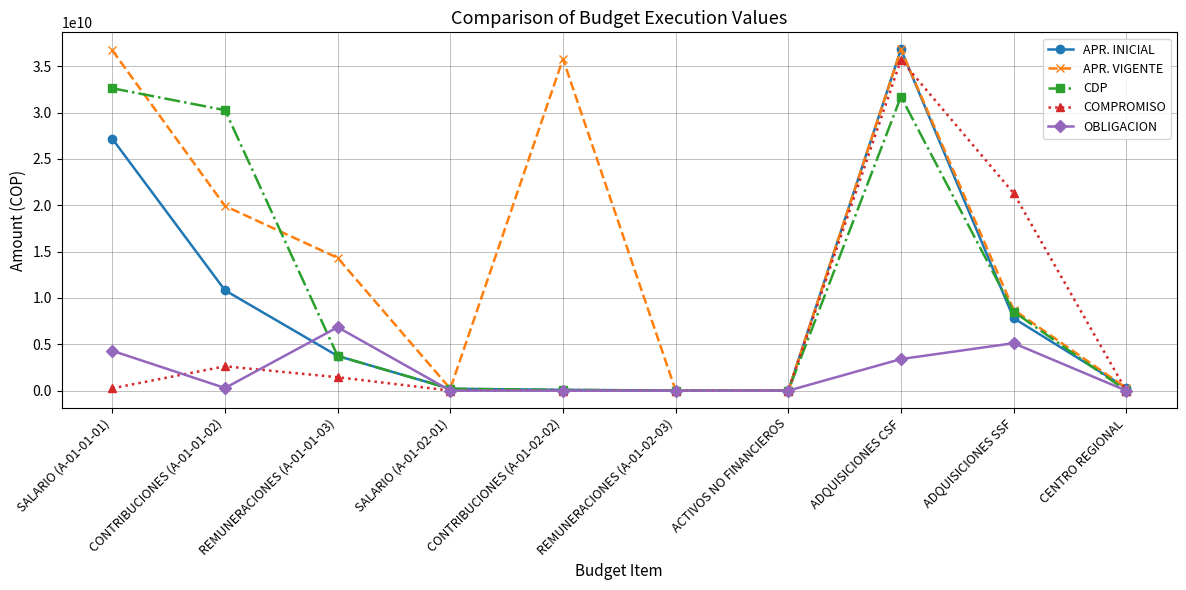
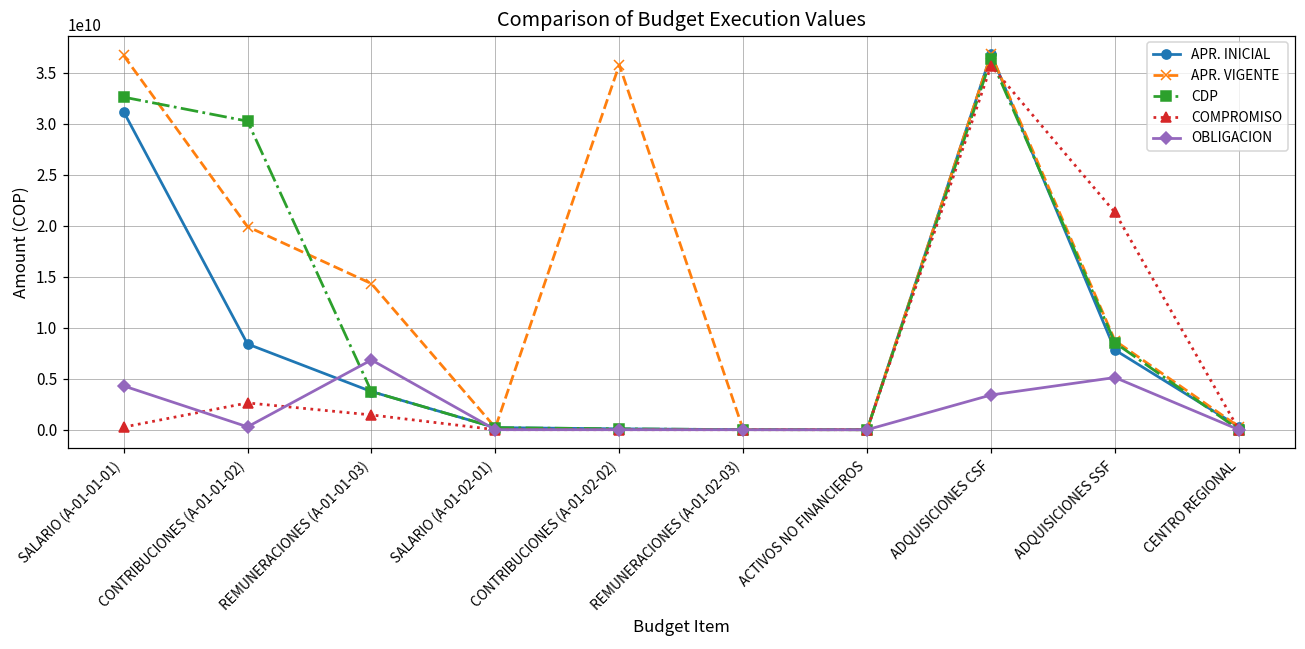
  {
    "APR. INICIAL": {
-     "SALARIO (A-01-01-01)": 27000000000,
-     "CONTRIBUCIONES (A-01-01-02)": 11000000000,
+     "SALARIO (A-01-01-01)": 31000000000,
+     "CONTRIBUCIONES (A-01-01-02)": 8000000000,
      "ADQUISICIONES SSF": 8000000000
    },
    "APR. VIGENTE": {
      "SALARIO (A-01-01-01)": 37000000000,
      "CONTRIBUCIONES (A-01-01-02)": 20000000000,
      "REMUNERACIONES (A-01-01-03)": 14000000000,
      "CONTRIBUCIONES (A-01-02-02)": 36000000000
    },
    "CDP": {
      "SALARIO (A-01-01-01)": 33000000000,
      "CONTRIBUCIONES (A-01-01-02)": 30000000000,
-     "ADQUISICIONES CSF": 32000000000
+     "ADQUISICIONES CSF": 36000000000
    },
    "COMPROMISO": {
      "SALARIO (A-01-01-01)": 0,
      "CONTRIBUCIONES (A-01-01-02)": 3000000000,
      "REMUNERACIONES (A-01-01-03)": 1000000000,
      "ADQUISICIONES CSF": 36000000000,
      "ADQUISICIONES SSF": 21000000000
    },
    "OBLIGACION": {
      "SALARIO (A-01-01-01)": 4000000000,
      "CONTRIBUCIONES (A-01-01-02)": 0,
      "REMUNERACIONES (A-01-01-03)": 7000000000,
      "ADQUISICIONES CSF": 3000000000,
      "ADQUISICIONES SSF": 5000000000
    }
  }
